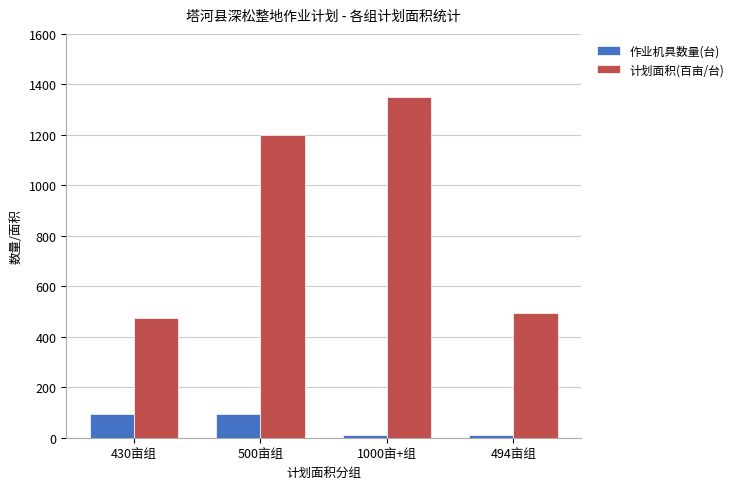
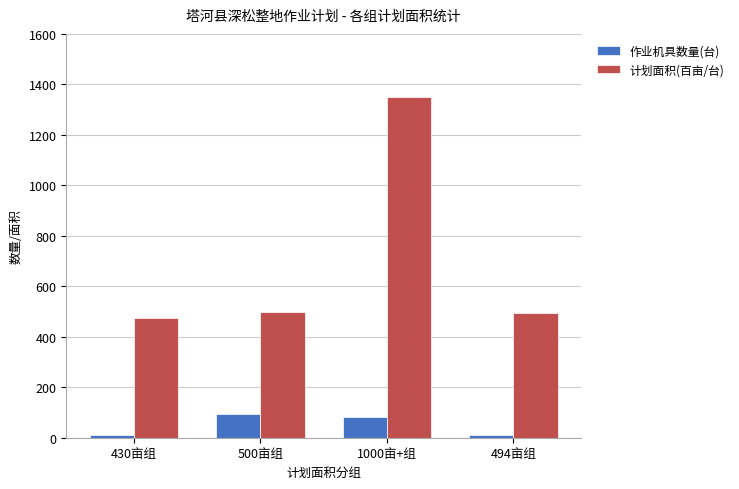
  {
    "作业机具数量(台)": {
-     "430亩组": 90,
+     "430亩组": 10,
      "500亩组": 90,
-     "1000亩+组": 10,
+     "1000亩+组": 80,
      "494亩组": 10
    },
    "计划面积(百亩/台)": {
      "430亩组": 480,
-     "500亩组": 1200,
+     "500亩组": 500,
      "1000亩+组": 1350,
      "494亩组": 490
    }
  }
